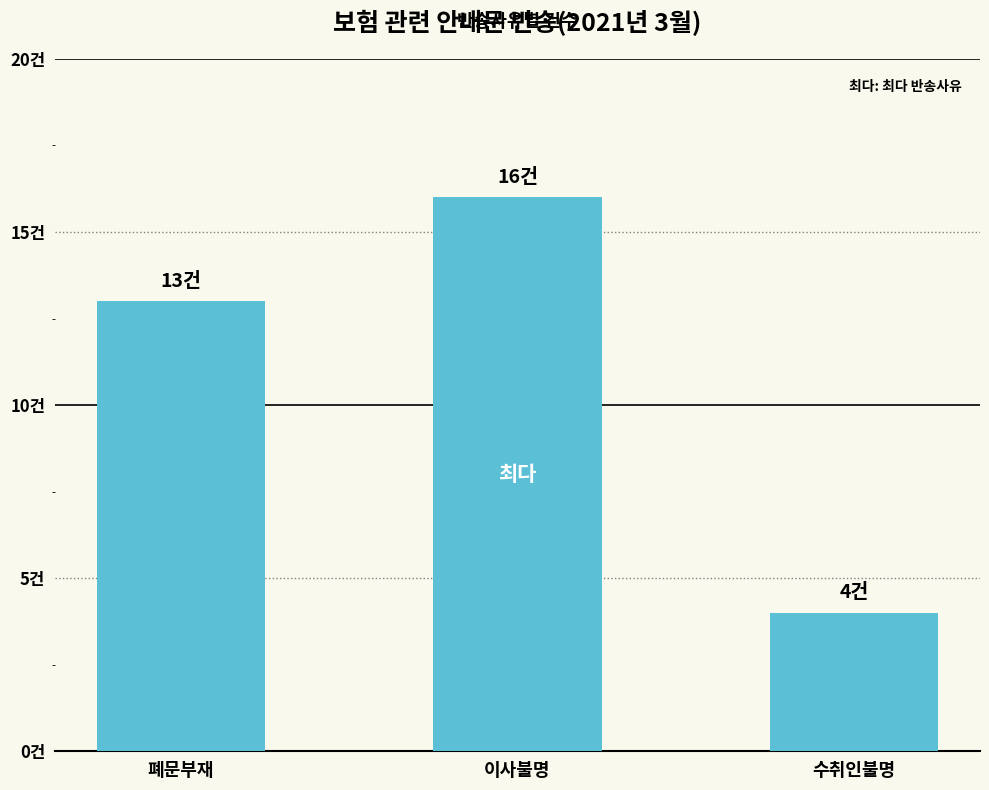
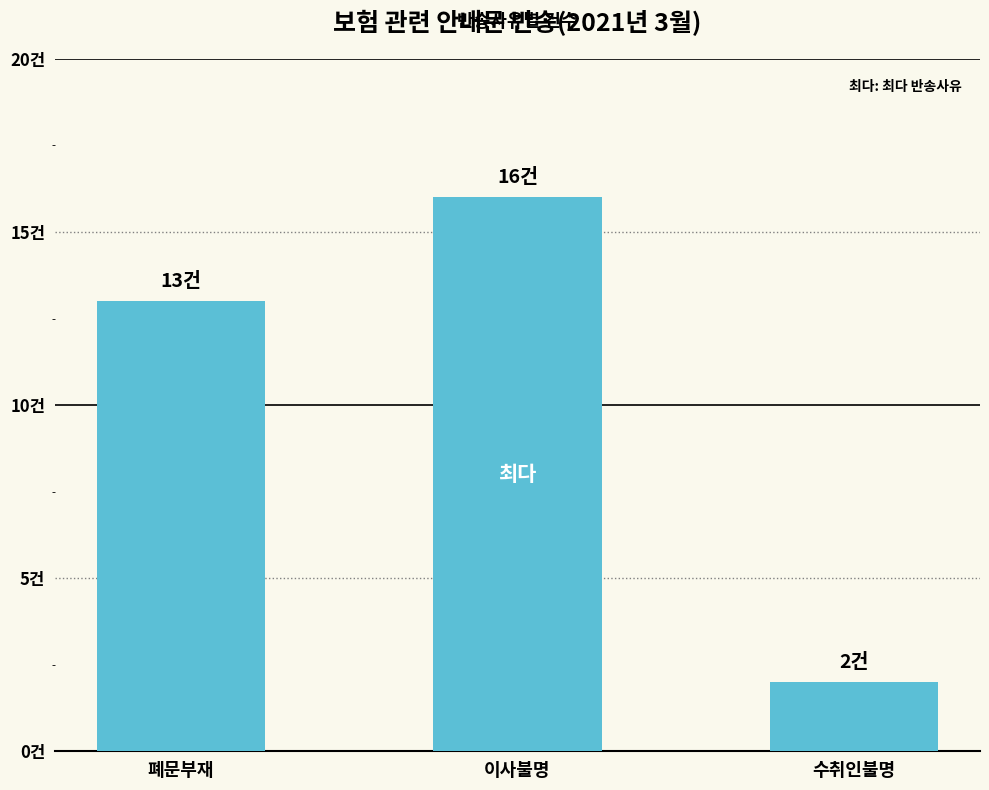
  {
    "폐문부재": "13건",
    "이사불명": "16건",
-   "수취인불명": "4건"
+   "수취인불명": "2건"
  }
